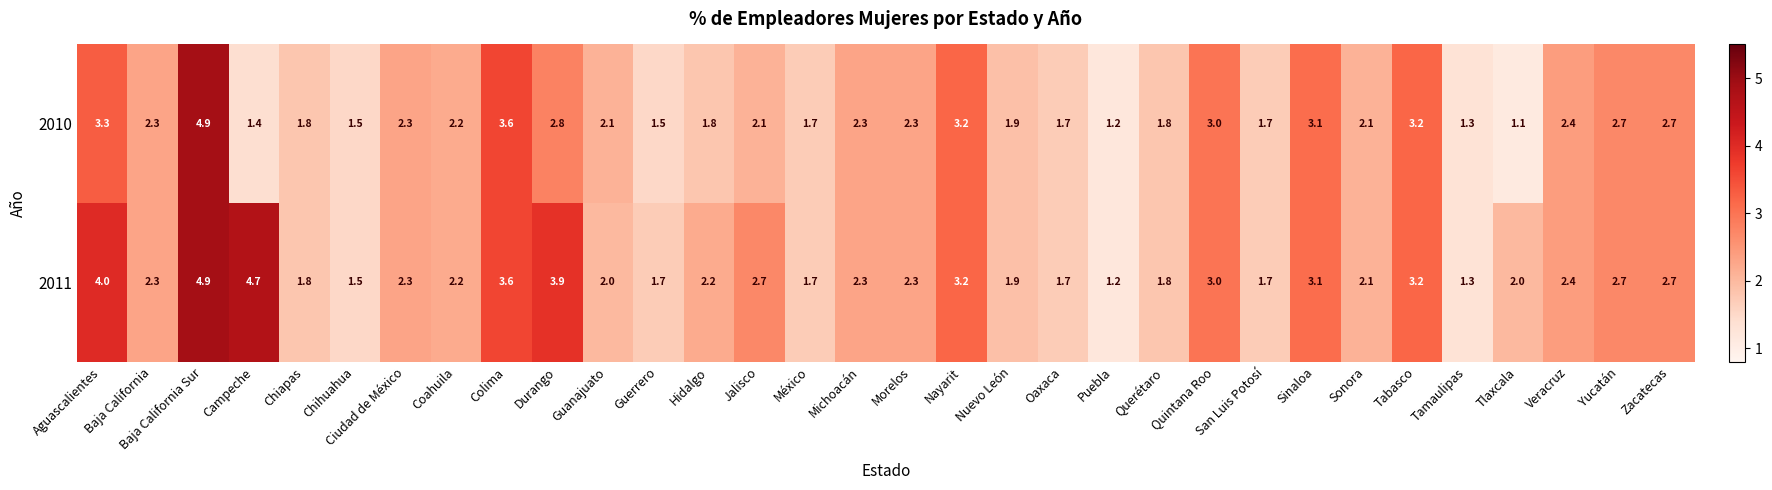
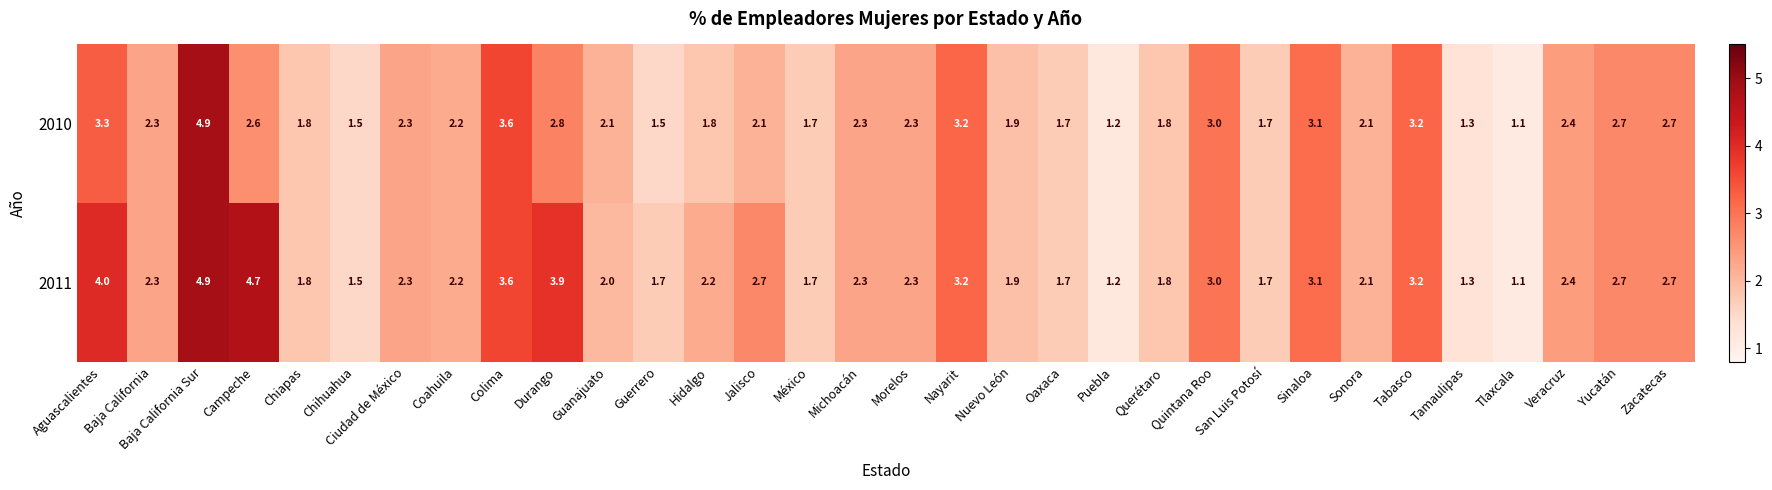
  {
    "2010": {
      "Aguascalientes": 3.3,
      "Baja California": 2.3,
      "Baja California Sur": 4.9,
-     "Campeche": 1.4,
+     "Campeche": 2.6,
      "Chiapas": 1.8,
      "Chihuahua": 1.5,
      "Ciudad de México": 2.3,
      "Coahuila": 2.2,
      "Colima": 3.6,
      "Durango": 2.8,
      "Guanajuato": 2.1,
      "Guerrero": 1.5,
      "Hidalgo": 1.8,
      "Jalisco": 2.1,
      "México": 1.7,
      "Michoacán": 2.3,
      "Morelos": 2.3,
      "Nayarit": 3.2,
      "Nuevo León": 1.9,
      "Oaxaca": 1.7,
      "Puebla": 1.2,
      "Querétaro": 1.8,
      "Quintana Roo": 3.0,
      "San Luis Potosí": 1.7,
      "Sinaloa": 3.1,
      "Sonora": 2.1,
      "Tabasco": 3.2,
      "Tamaulipas": 1.3,
      "Tlaxcala": 1.1,
      "Veracruz": 2.4,
      "Yucatán": 2.7,
      "Zacatecas": 2.7
    },
    "2011": {
      "Aguascalientes": 4.0,
      "Baja California": 2.3,
      "Baja California Sur": 4.9,
      "Campeche": 4.7,
      "Chiapas": 1.8,
      "Chihuahua": 1.5,
      "Ciudad de México": 2.3,
      "Coahuila": 2.2,
      "Colima": 3.6,
      "Durango": 3.9,
      "Guanajuato": 2.0,
      "Guerrero": 1.7,
      "Hidalgo": 2.2,
      "Jalisco": 2.7,
      "México": 1.7,
      "Michoacán": 2.3,
      "Morelos": 2.3,
      "Nayarit": 3.2,
      "Nuevo León": 1.9,
      "Oaxaca": 1.7,
      "Puebla": 1.2,
      "Querétaro": 1.8,
      "Quintana Roo": 3.0,
      "San Luis Potosí": 1.7,
      "Sinaloa": 3.1,
      "Sonora": 2.1,
      "Tabasco": 3.2,
      "Tamaulipas": 1.3,
-     "Tlaxcala": 2.0,
+     "Tlaxcala": 1.1,
      "Veracruz": 2.4,
      "Yucatán": 2.7,
      "Zacatecas": 2.7
    }
  }
